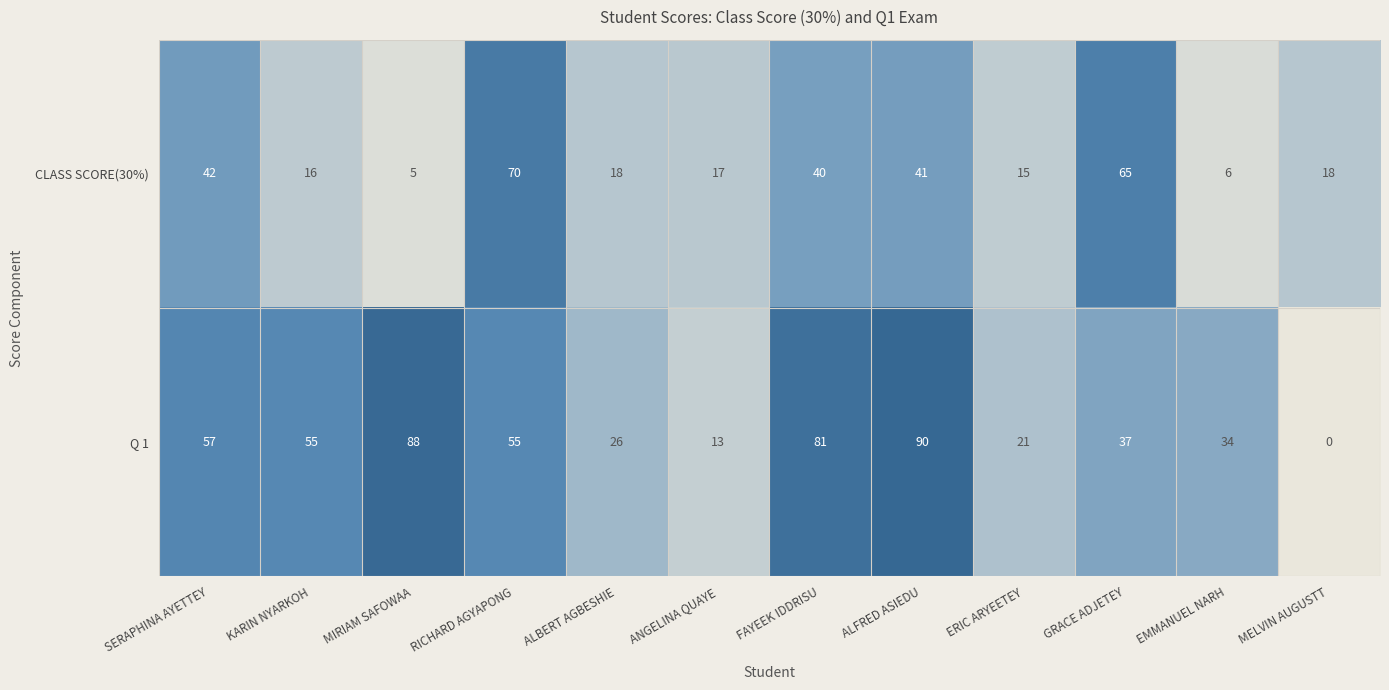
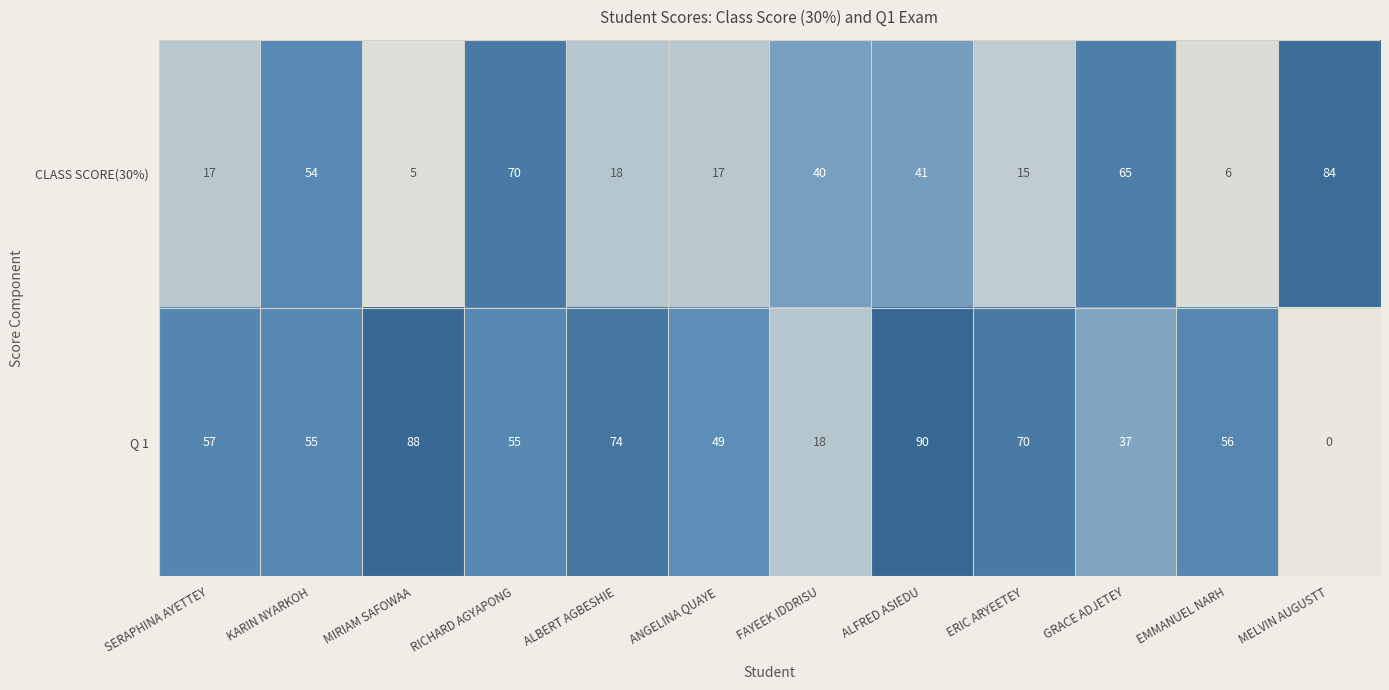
  {
    "CLASS SCORE(30%)": {
-     "SERAPHINA AYETTEY": 42,
-     "KARIN NYARKOH": 16,
+     "SERAPHINA AYETTEY": 17,
+     "KARIN NYARKOH": 54,
      "MIRIAM SAFOWAA": 5,
      "RICHARD AGYAPONG": 70,
      "ALBERT AGBESHIE": 18,
      "ANGELINA QUAYE": 17,
      "FAYEEK IDDRISU": 40,
      "ALFRED ASIEDU": 41,
      "ERIC ARYEETEY": 15,
      "GRACE ADJETEY": 65,
      "EMMANUEL NARH": 6,
-     "MELVIN AUGUSTT": 18
+     "MELVIN AUGUSTT": 84
    },
    "Q 1": {
      "SERAPHINA AYETTEY": 57,
      "KARIN NYARKOH": 55,
      "MIRIAM SAFOWAA": 88,
      "RICHARD AGYAPONG": 55,
-     "ALBERT AGBESHIE": 26,
-     "ANGELINA QUAYE": 13,
-     "FAYEEK IDDRISU": 81,
+     "ALBERT AGBESHIE": 74,
+     "ANGELINA QUAYE": 49,
+     "FAYEEK IDDRISU": 18,
      "ALFRED ASIEDU": 90,
-     "ERIC ARYEETEY": 21,
+     "ERIC ARYEETEY": 70,
      "GRACE ADJETEY": 37,
-     "EMMANUEL NARH": 34,
+     "EMMANUEL NARH": 56,
      "MELVIN AUGUSTT": 0
    }
  }
